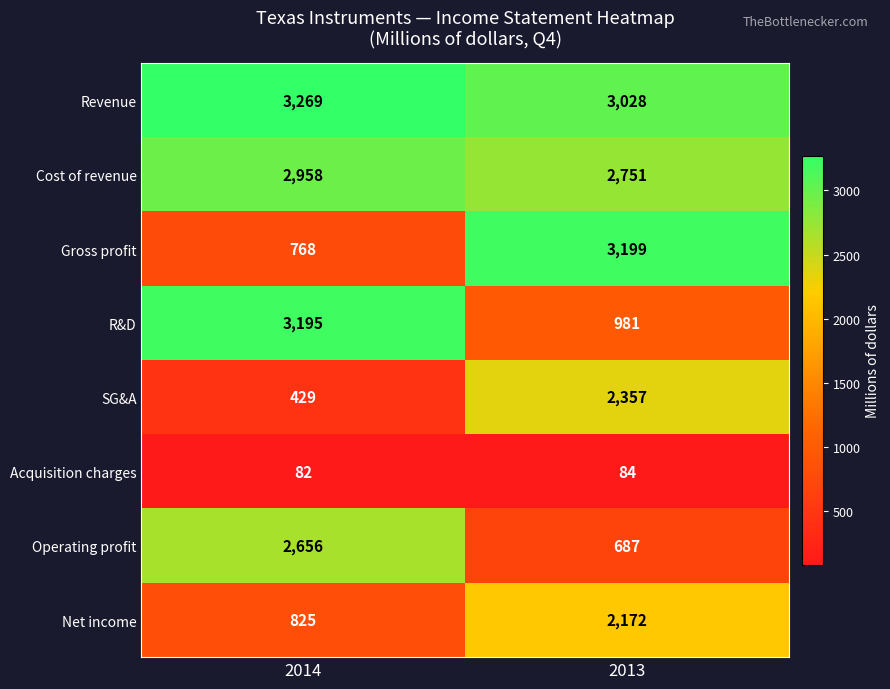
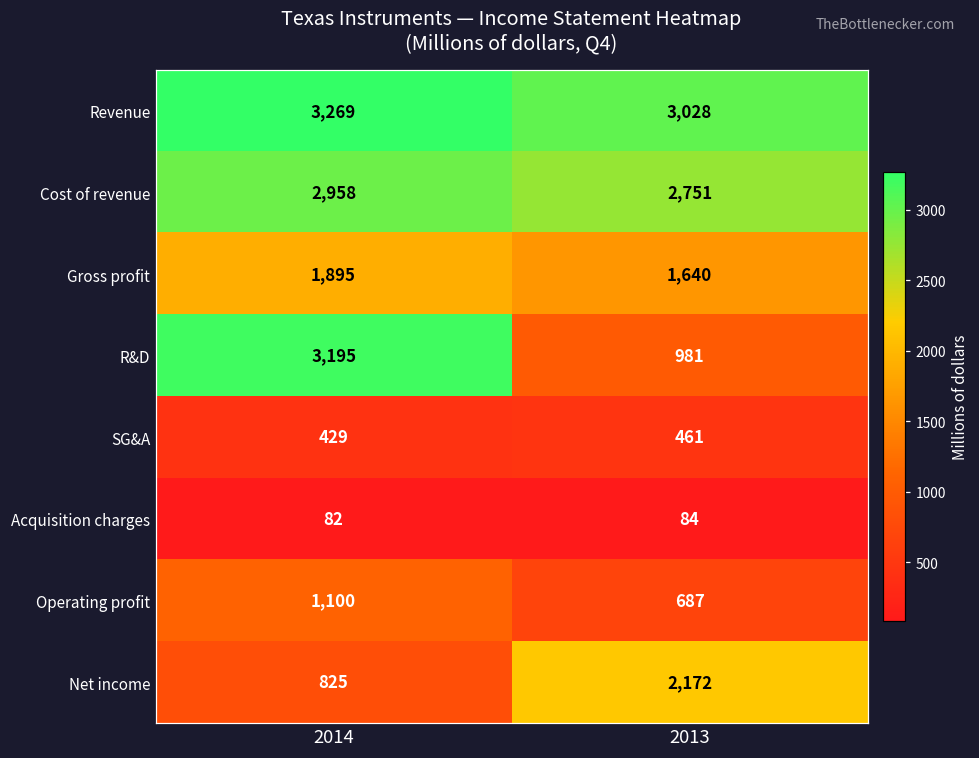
  {
    "Revenue": {
      "2014": "3,269",
      "2013": "3,028"
    },
    "Cost of revenue": {
      "2014": "2,958",
      "2013": "2,751"
    },
    "Gross profit": {
-     "2014": "768",
-     "2013": "3,199"
+     "2014": "1,895",
+     "2013": "1,640"
    },
    "R&D": {
      "2014": "3,195",
      "2013": "981"
    },
    "SG&A": {
      "2014": "429",
-     "2013": "2,357"
+     "2013": "461"
    },
    "Acquisition charges": {
      "2014": "82",
      "2013": "84"
    },
    "Operating profit": {
-     "2014": "2,656",
+     "2014": "1,100",
      "2013": "687"
    },
    "Net income": {
      "2014": "825",
      "2013": "2,172"
    }
  }
